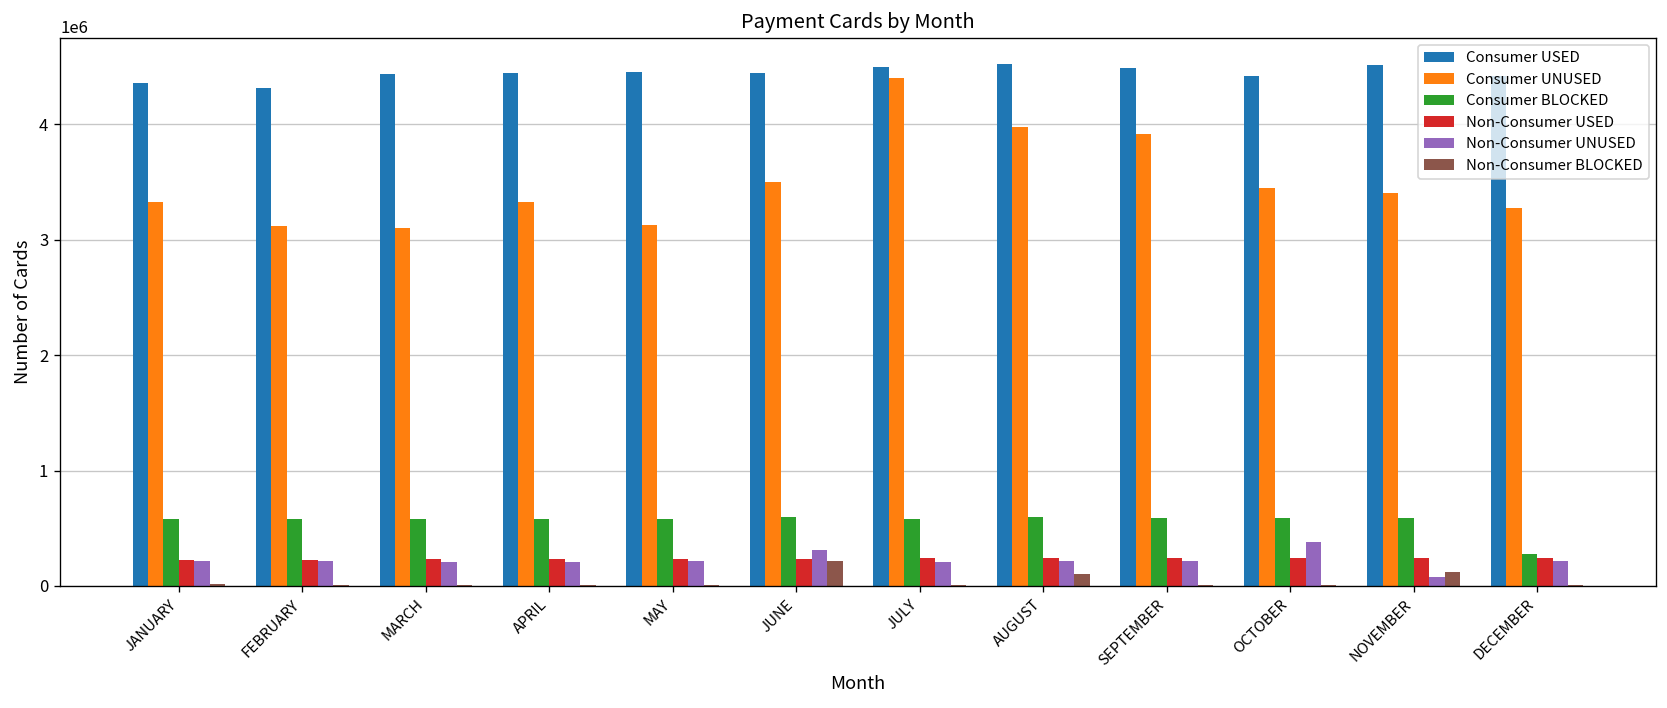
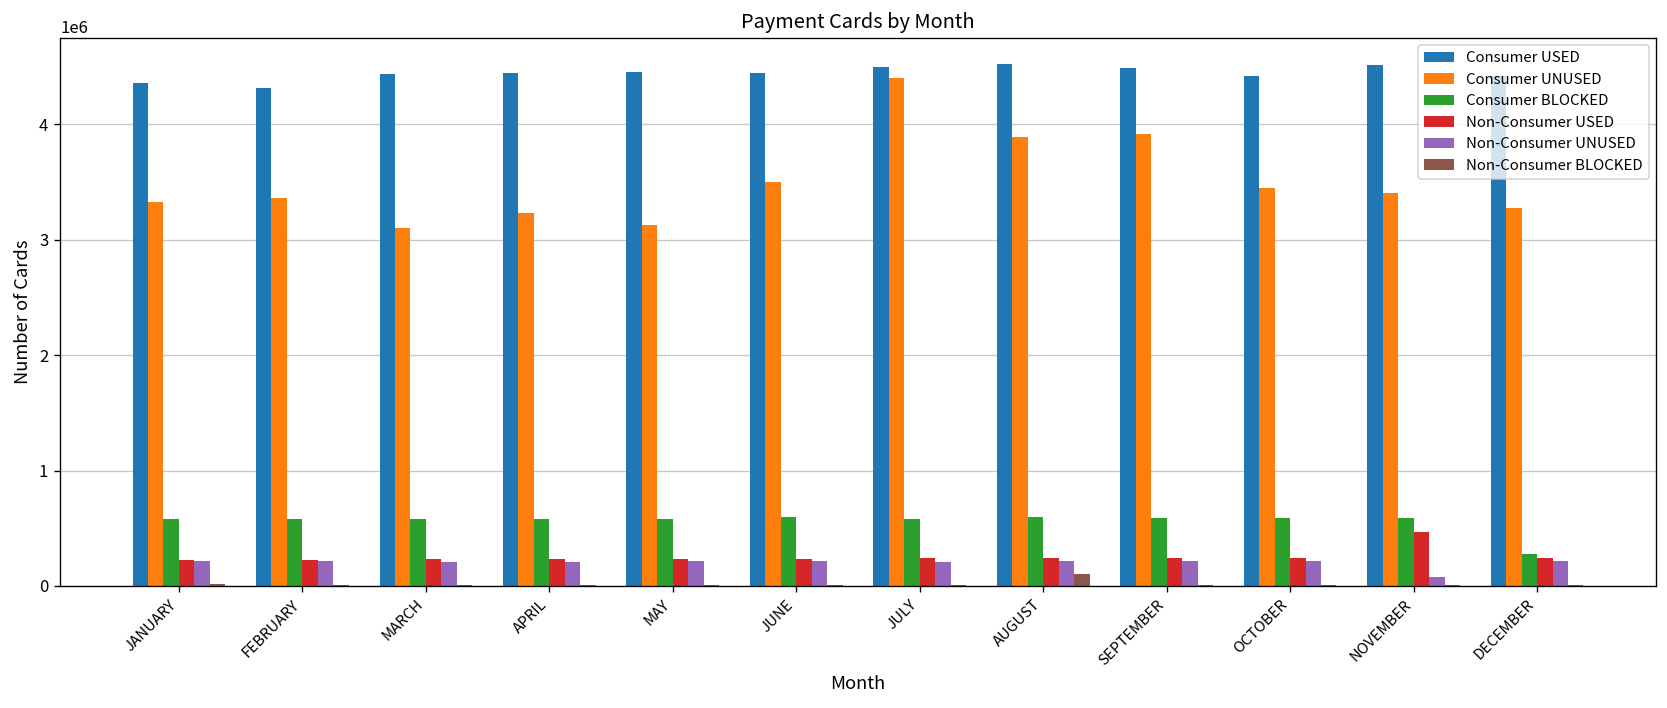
  {
    "Consumer USED": {
      "JANUARY": 4400000,
      "FEBRUARY": 4300000,
      "MARCH": 4400000,
      "APRIL": 4400000,
      "MAY": 4500000,
      "JUNE": 4400000,
      "JULY": 4500000,
      "AUGUST": 4500000,
      "SEPTEMBER": 4500000,
      "OCTOBER": 4400000,
      "NOVEMBER": 4500000
    },
    "Consumer UNUSED": {
      "JANUARY": 3300000,
-     "FEBRUARY": 3100000,
+     "FEBRUARY": 3400000,
      "MARCH": 3100000,
-     "APRIL": 3300000,
+     "APRIL": 3200000,
      "MAY": 3100000,
      "JUNE": 3500000,
      "JULY": 4400000,
-     "AUGUST": 4000000,
+     "AUGUST": 3900000,
      "SEPTEMBER": 3900000,
      "OCTOBER": 3500000,
      "NOVEMBER": 3400000,
      "DECEMBER": 3300000
    },
    "Consumer BLOCKED": {
      "JANUARY": 600000,
      "FEBRUARY": 600000,
      "MARCH": 600000,
      "APRIL": 600000,
      "MAY": 600000,
      "JUNE": 600000,
      "JULY": 600000,
      "AUGUST": 600000,
      "SEPTEMBER": 600000,
      "OCTOBER": 600000,
      "NOVEMBER": 600000,
      "DECEMBER": 300000
    },
    "Non-Consumer USED": {
      "JANUARY": 200000,
      "FEBRUARY": 200000,
      "MARCH": 200000,
      "APRIL": 200000,
      "MAY": 200000,
      "JUNE": 200000,
      "JULY": 200000,
      "AUGUST": 200000,
      "SEPTEMBER": 200000,
      "OCTOBER": 200000,
-     "NOVEMBER": 200000,
+     "NOVEMBER": 500000,
      "DECEMBER": 200000
    },
    "Non-Consumer UNUSED": {
      "JANUARY": 200000,
      "FEBRUARY": 200000,
      "MARCH": 200000,
      "APRIL": 200000,
      "MAY": 200000,
-     "JUNE": 300000,
+     "JUNE": 200000,
      "JULY": 200000,
      "AUGUST": 200000,
      "SEPTEMBER": 200000,
-     "OCTOBER": 400000,
+     "OCTOBER": 200000,
      "NOVEMBER": 100000,
      "DECEMBER": 200000
    },
    "Non-Consumer BLOCKED": {
-     "JUNE": 200000,
+     "JUNE": 0,
      "AUGUST": 100000,
-     "NOVEMBER": 100000
+     "NOVEMBER": 0
    }
  }
